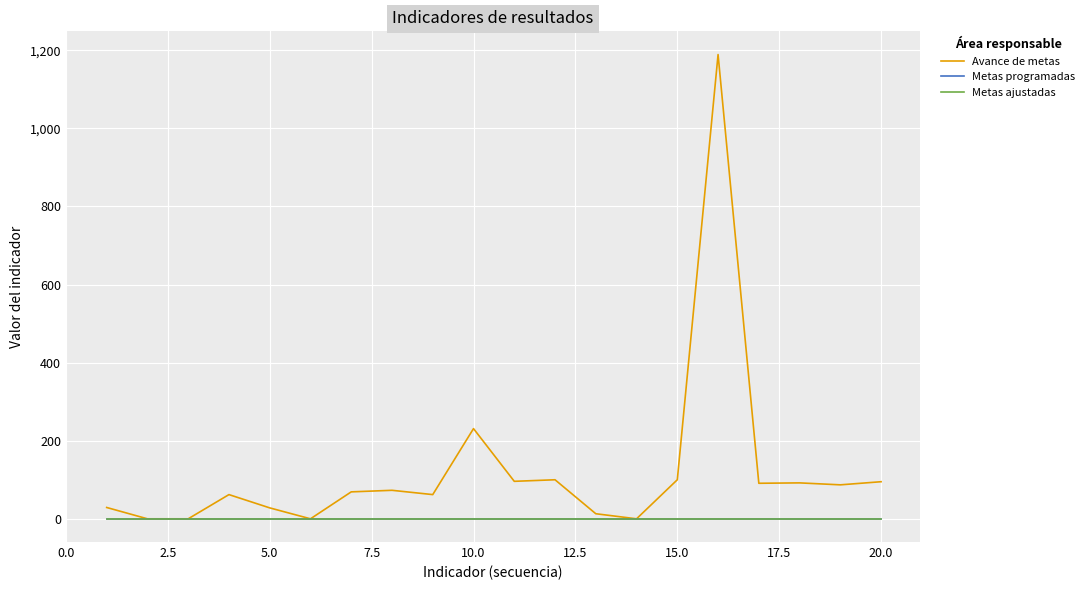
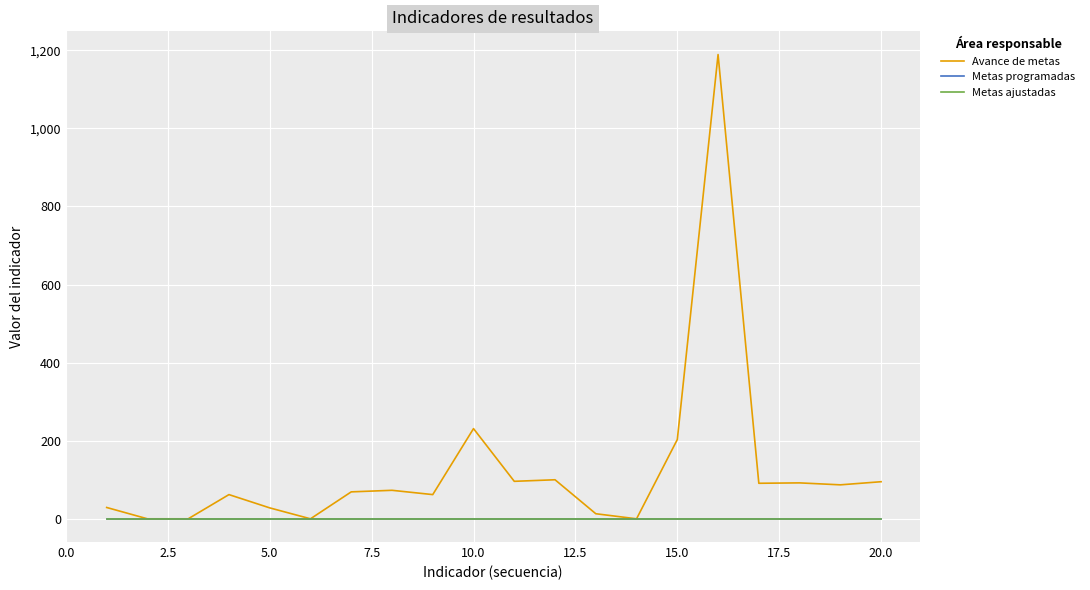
  {
    "Avance de metas": {
      "5.0": 30,
      "10.0": 230,
-     "15.0": 100,
+     "15.0": 200,
      "20.0": 100
    },
    "Metas ajustadas": {
      "5.0": 0,
      "10.0": 0,
      "15.0": 0,
      "20.0": 0
    }
  }
